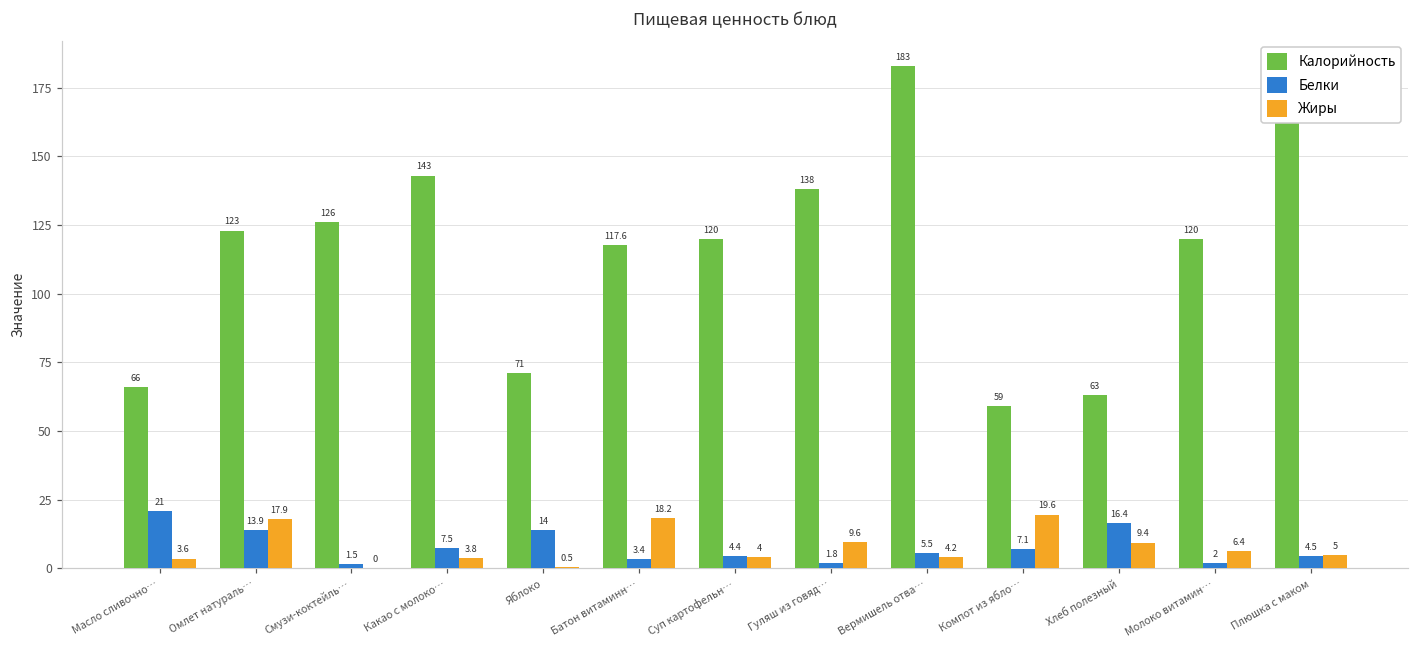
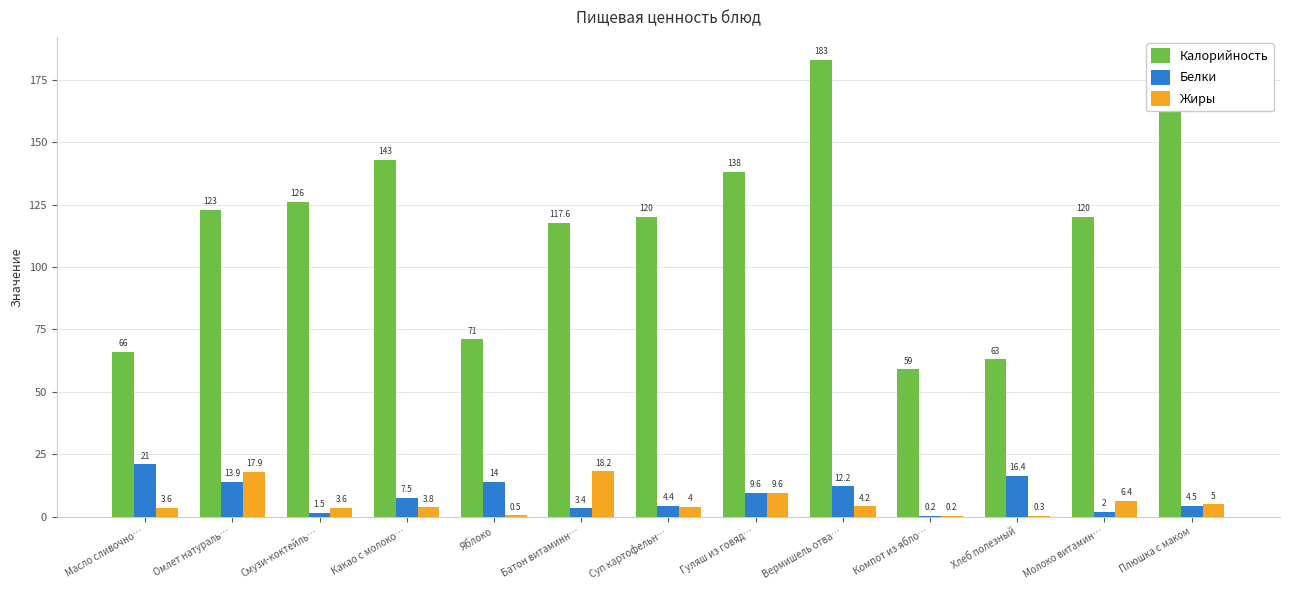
  {
    "Калорийность": {
      "Масло сливочно…": 66,
      "Омлет натураль…": 123,
      "Смузи-коктейль…": 126,
      "Какао с молоко…": 143,
      "Яблоко": 71,
      "Батон витаминн…": 117.6,
      "Суп картофельн…": 120,
      "Гуляш из говяд…": 138,
      "Вермишель отва…": 183,
      "Компот из ябло…": 59,
      "Хлеб полезный": 63,
      "Молоко витамин…": 120
    },
    "Белки": {
      "Масло сливочно…": 21,
      "Омлет натураль…": 13.9,
      "Смузи-коктейль…": 1.5,
      "Какао с молоко…": 7.5,
      "Яблоко": 14,
      "Батон витаминн…": 3.4,
      "Суп картофельн…": 4.4,
-     "Гуляш из говяд…": 1.8,
-     "Вермишель отва…": 5.5,
-     "Компот из ябло…": 7.1,
+     "Гуляш из говяд…": 9.6,
+     "Вермишель отва…": 12.2,
+     "Компот из ябло…": 0.2,
      "Хлеб полезный": 16.4,
      "Молоко витамин…": 2,
      "Плюшка с маком": 4.5
    },
    "Жиры": {
      "Масло сливочно…": 3.6,
      "Омлет натураль…": 17.9,
-     "Смузи-коктейль…": 0,
+     "Смузи-коктейль…": 3.6,
      "Какао с молоко…": 3.8,
      "Яблоко": 0.5,
      "Батон витаминн…": 18.2,
      "Суп картофельн…": 4,
      "Гуляш из говяд…": 9.6,
      "Вермишель отва…": 4.2,
-     "Компот из ябло…": 19.6,
-     "Хлеб полезный": 9.4,
+     "Компот из ябло…": 0.2,
+     "Хлеб полезный": 0.3,
      "Молоко витамин…": 6.4,
      "Плюшка с маком": 5
    }
  }
